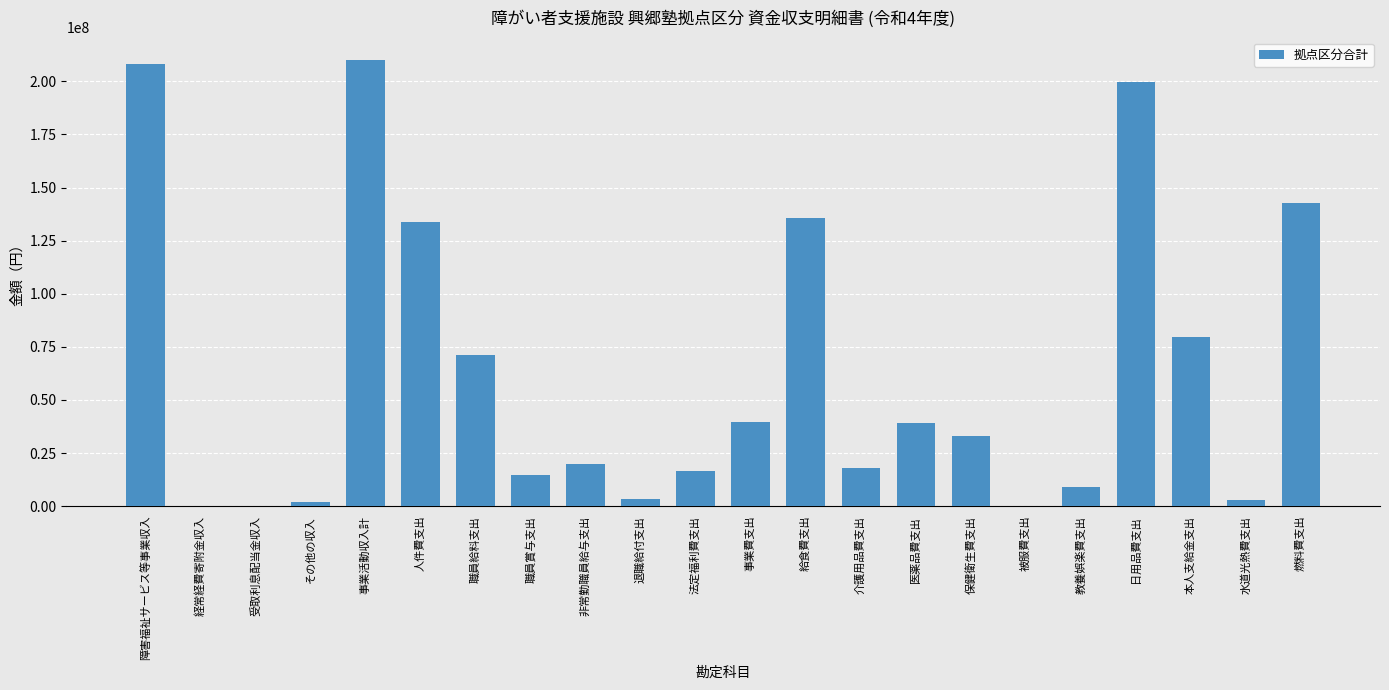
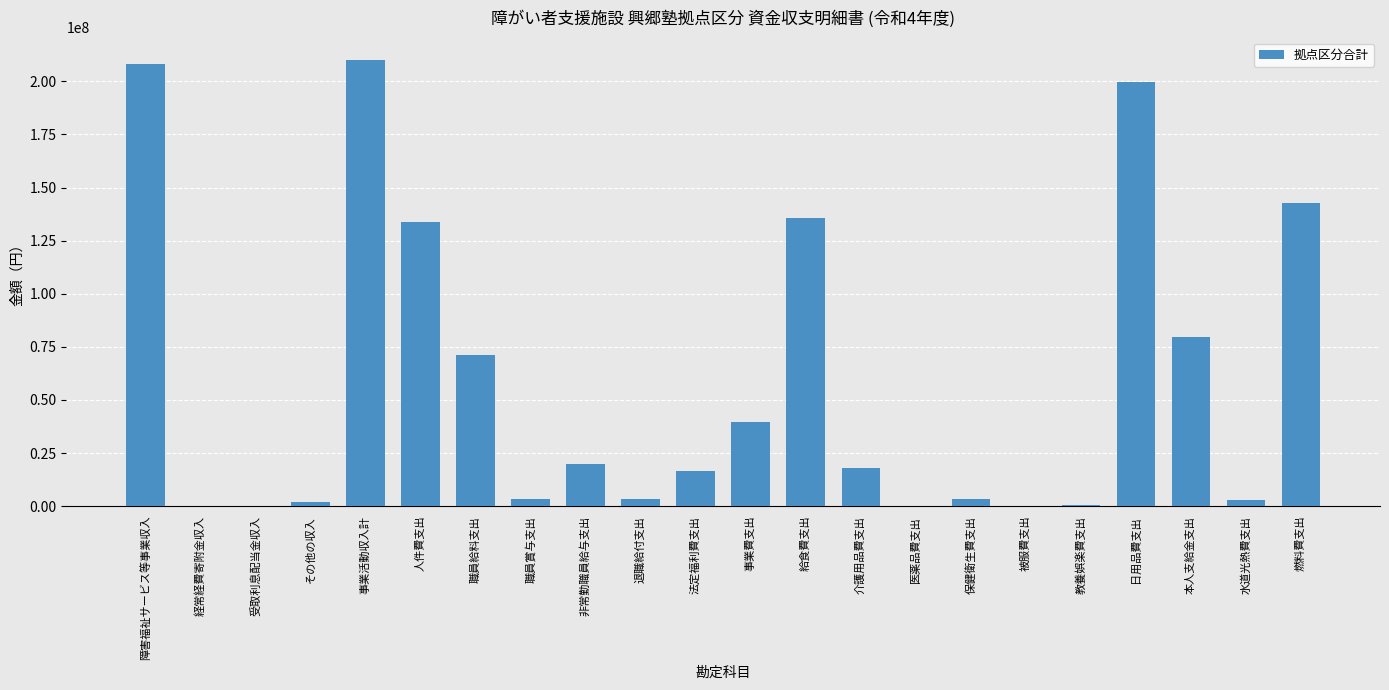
  {
    "障害福祉サービス等事業収入": 208000000,
    "その他の収入": 2000000,
    "事業活動収入計": 210000000,
    "人件費支出": 134000000,
    "職員給料支出": 71000000,
-   "職員賞与支出": 14000000,
+   "職員賞与支出": 3000000,
    "非常勤職員給与支出": 20000000,
    "退職給付支出": 3000000,
    "法定福利費支出": 17000000,
    "事業費支出": 39000000,
    "給食費支出": 136000000,
    "介護用品費支出": 18000000,
-   "医薬品費支出": 39000000,
-   "保健衛生費支出": 33000000,
-   "教養娯楽費支出": 9000000,
+   "医薬品費支出": 0,
+   "保健衛生費支出": 3000000,
+   "教養娯楽費支出": 0,
    "日用品費支出": 200000000,
    "本人支給金支出": 80000000,
    "水道光熱費支出": 3000000,
    "燃料費支出": 143000000
  }
